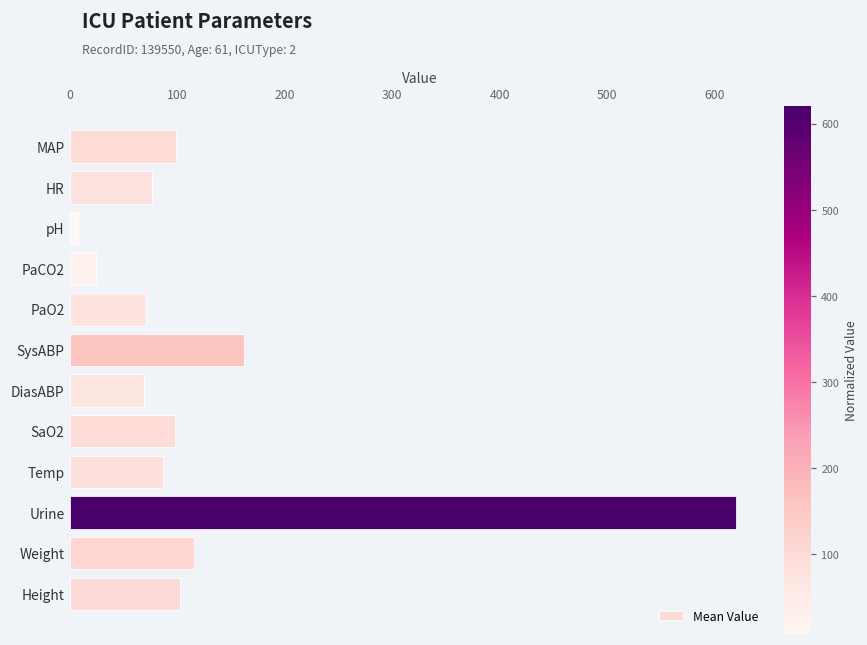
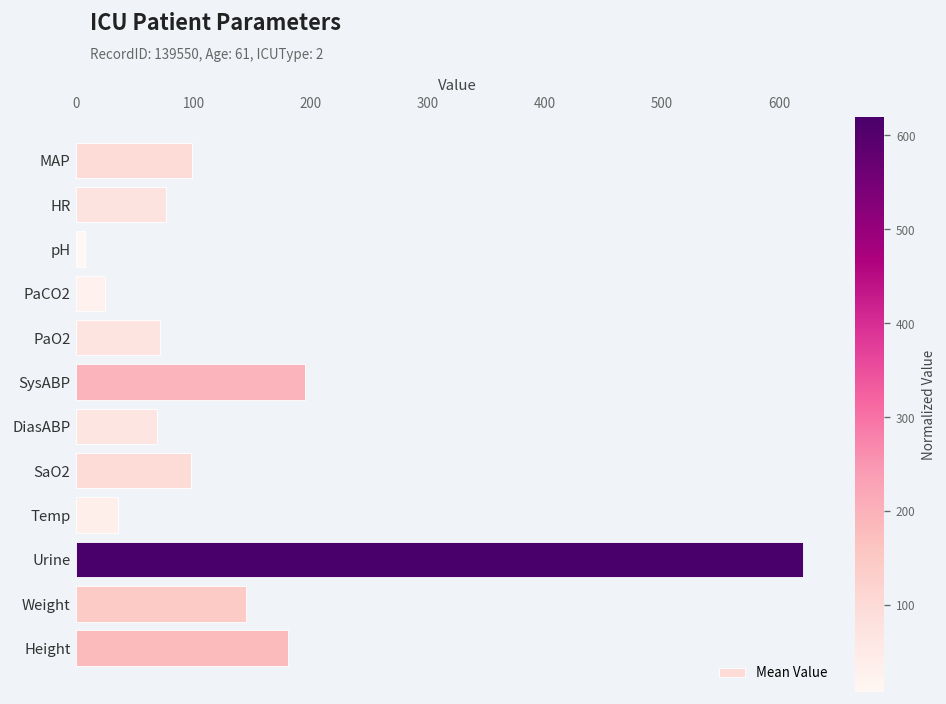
  {
    "MAP": 100,
    "HR": 80,
    "pH": 10,
    "PaCO2": 20,
    "PaO2": 70,
-   "SysABP": 160,
+   "SysABP": 200,
    "DiasABP": 70,
    "SaO2": 100,
-   "Temp": 90,
+   "Temp": 40,
    "Urine": 620,
-   "Weight": 120,
-   "Height": 100
+   "Weight": 150,
+   "Height": 180
  }
